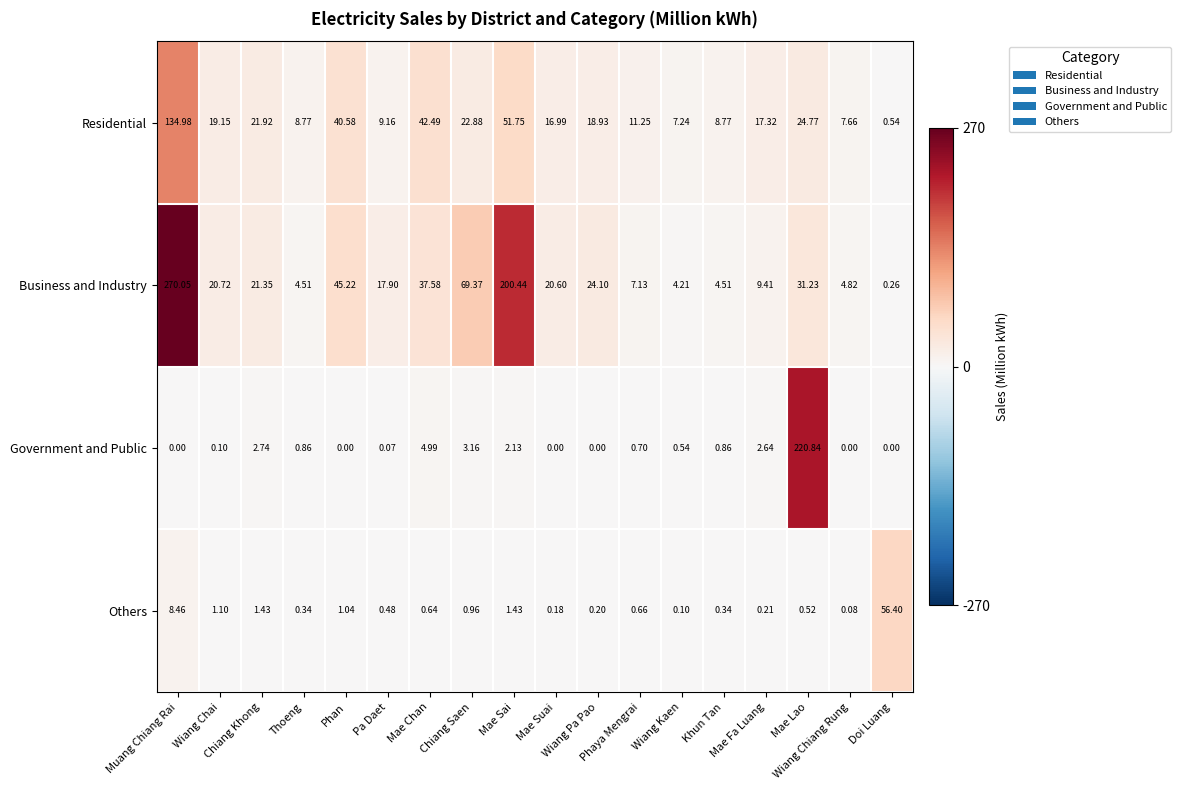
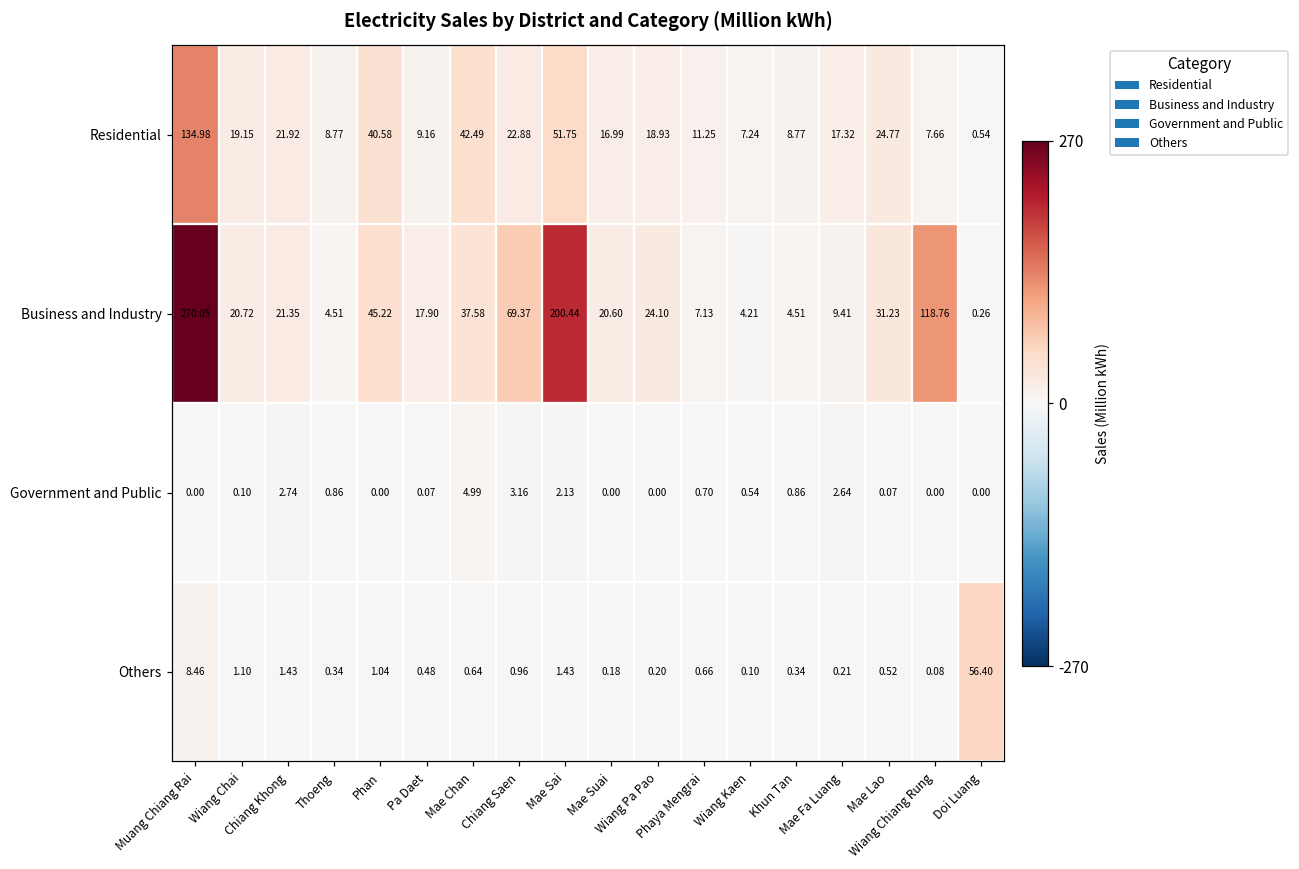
  {
    "Residential": {
      "Muang Chiang Rai": 134.98,
      "Wiang Chai": 19.15,
      "Chiang Khong": 21.92,
      "Thoeng": 8.77,
      "Phan": 40.58,
      "Pa Daet": 9.16,
      "Mae Chan": 42.49,
      "Chiang Saen": 22.88,
      "Mae Sai": 51.75,
      "Mae Suai": 16.99,
      "Wiang Pa Pao": 18.93,
      "Phaya Mengrai": 11.25,
      "Wiang Kaen": 7.24,
      "Khun Tan": 8.77,
      "Mae Fa Luang": 17.32,
      "Mae Lao": 24.77,
      "Wiang Chiang Rung": 7.66,
      "Doi Luang": 0.54
    },
    "Business and Industry": {
      "Muang Chiang Rai": 270.05,
      "Wiang Chai": 20.72,
      "Chiang Khong": 21.35,
      "Thoeng": 4.51,
      "Phan": 45.22,
      "Pa Daet": 17.90,
      "Mae Chan": 37.58,
      "Chiang Saen": 69.37,
      "Mae Sai": 200.44,
      "Mae Suai": 20.60,
      "Wiang Pa Pao": 24.10,
      "Phaya Mengrai": 7.13,
      "Wiang Kaen": 4.21,
      "Khun Tan": 4.51,
      "Mae Fa Luang": 9.41,
      "Mae Lao": 31.23,
-     "Wiang Chiang Rung": 4.82,
+     "Wiang Chiang Rung": 118.76,
      "Doi Luang": 0.26
    },
    "Government and Public": {
      "Muang Chiang Rai": 0.00,
      "Wiang Chai": 0.10,
      "Chiang Khong": 2.74,
      "Thoeng": 0.86,
      "Phan": 0.00,
      "Pa Daet": 0.07,
      "Mae Chan": 4.99,
      "Chiang Saen": 3.16,
      "Mae Sai": 2.13,
      "Mae Suai": 0.00,
      "Wiang Pa Pao": 0.00,
      "Phaya Mengrai": 0.70,
      "Wiang Kaen": 0.54,
      "Khun Tan": 0.86,
      "Mae Fa Luang": 2.64,
-     "Mae Lao": 220.84,
+     "Mae Lao": 0.07,
      "Wiang Chiang Rung": 0.00,
      "Doi Luang": 0.00
    },
    "Others": {
      "Muang Chiang Rai": 8.46,
      "Wiang Chai": 1.10,
      "Chiang Khong": 1.43,
      "Thoeng": 0.34,
      "Phan": 1.04,
      "Pa Daet": 0.48,
      "Mae Chan": 0.64,
      "Chiang Saen": 0.96,
      "Mae Sai": 1.43,
      "Mae Suai": 0.18,
      "Wiang Pa Pao": 0.20,
      "Phaya Mengrai": 0.66,
      "Wiang Kaen": 0.10,
      "Khun Tan": 0.34,
      "Mae Fa Luang": 0.21,
      "Mae Lao": 0.52,
      "Wiang Chiang Rung": 0.08,
      "Doi Luang": 56.40
    }
  }
